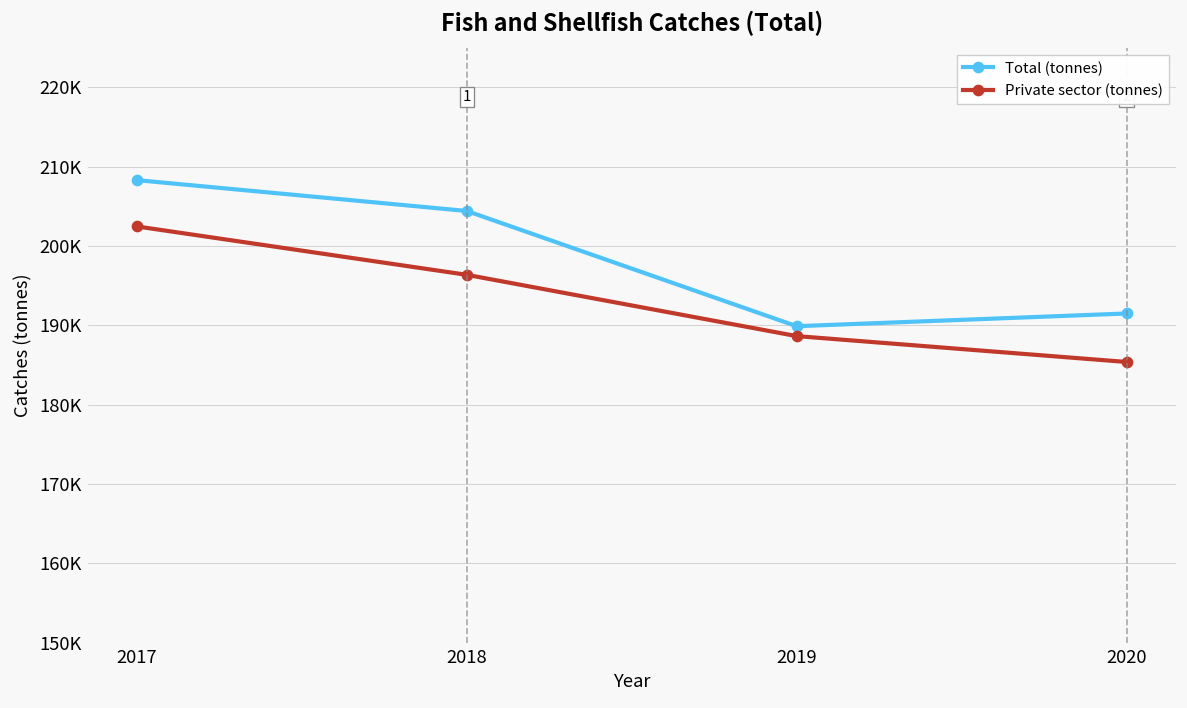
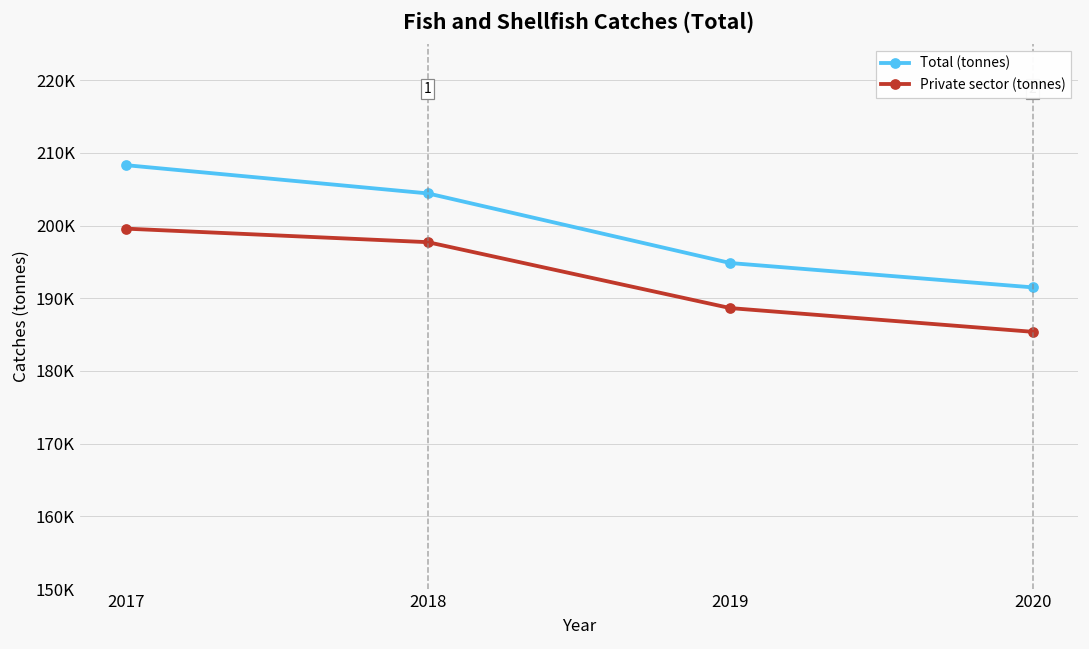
  {
    "Total (tonnes)": {
      "2017": 208000,
      "2018": 204000,
-     "2019": 190000,
+     "2019": 195000,
      "2020": 191000
    },
    "Private sector (tonnes)": {
-     "2017": 202000,
-     "2018": 196000,
+     "2017": 200000,
+     "2018": 198000,
      "2019": 189000,
      "2020": 185000
    }
  }
